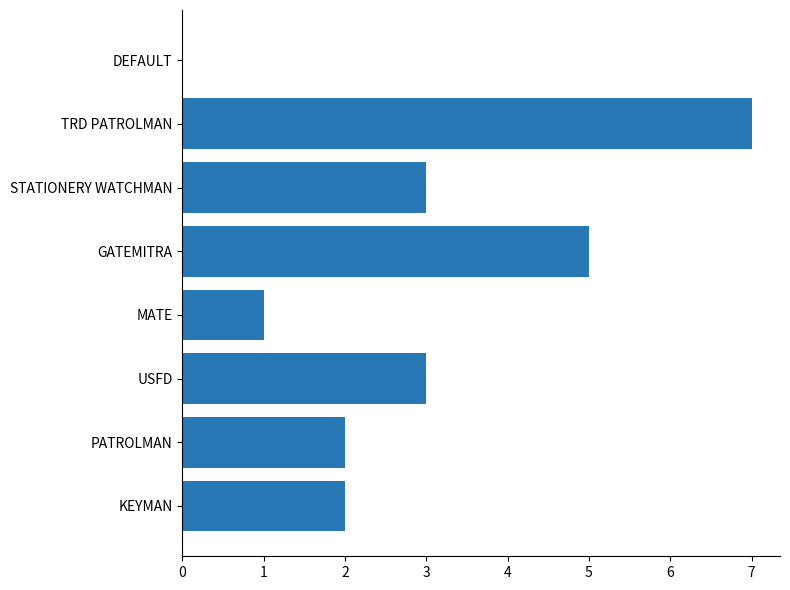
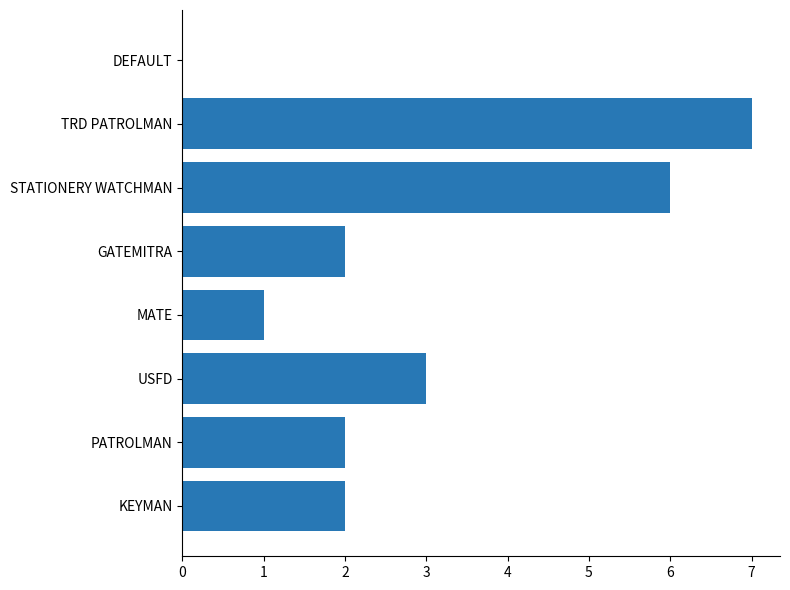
  {
    "DEFAULT": 0,
    "TRD PATROLMAN": 7,
-   "STATIONERY WATCHMAN": 3,
-   "GATEMITRA": 5,
+   "STATIONERY WATCHMAN": 6,
+   "GATEMITRA": 2,
    "MATE": 1,
    "USFD": 3,
    "PATROLMAN": 2,
    "KEYMAN": 2
  }
